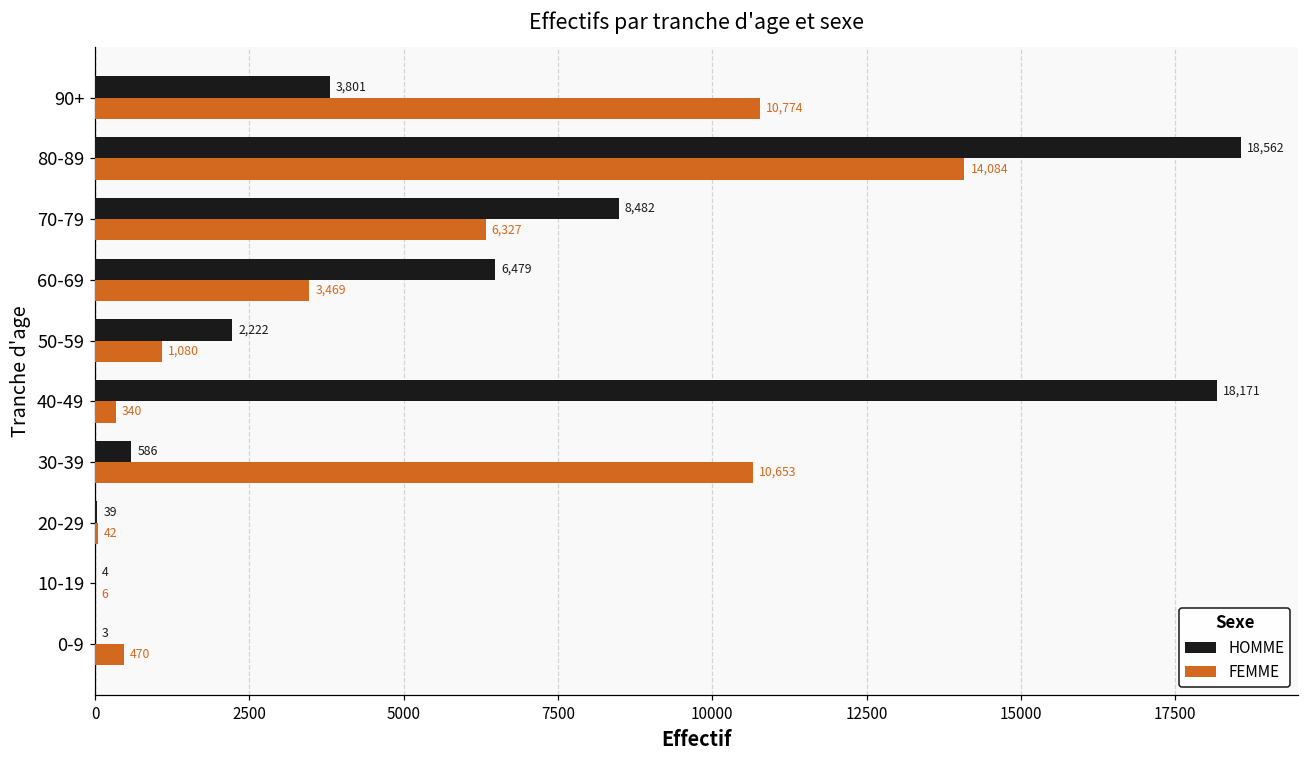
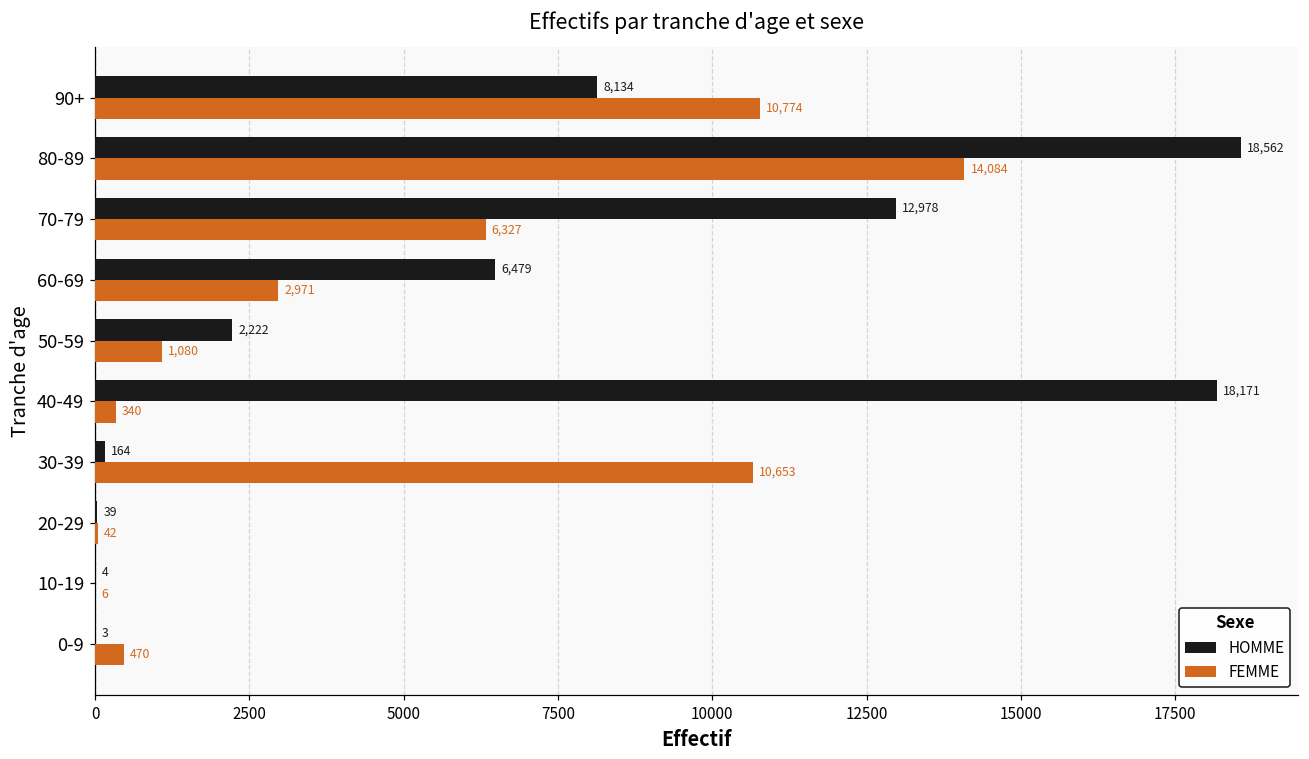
  {
    "HOMME": {
-     "90+": "3,801",
+     "90+": "8,134",
      "80-89": "18,562",
-     "70-79": "8,482",
+     "70-79": "12,978",
      "60-69": "6,479",
      "50-59": "2,222",
      "40-49": "18,171",
-     "30-39": "586",
+     "30-39": "164",
      "20-29": "39",
      "10-19": "4",
      "0-9": "3"
    },
    "FEMME": {
      "90+": "10,774",
      "80-89": "14,084",
      "70-79": "6,327",
-     "60-69": "3,469",
+     "60-69": "2,971",
      "50-59": "1,080",
      "40-49": "340",
      "30-39": "10,653",
      "20-29": "42",
      "10-19": "6",
      "0-9": "470"
    }
  }
